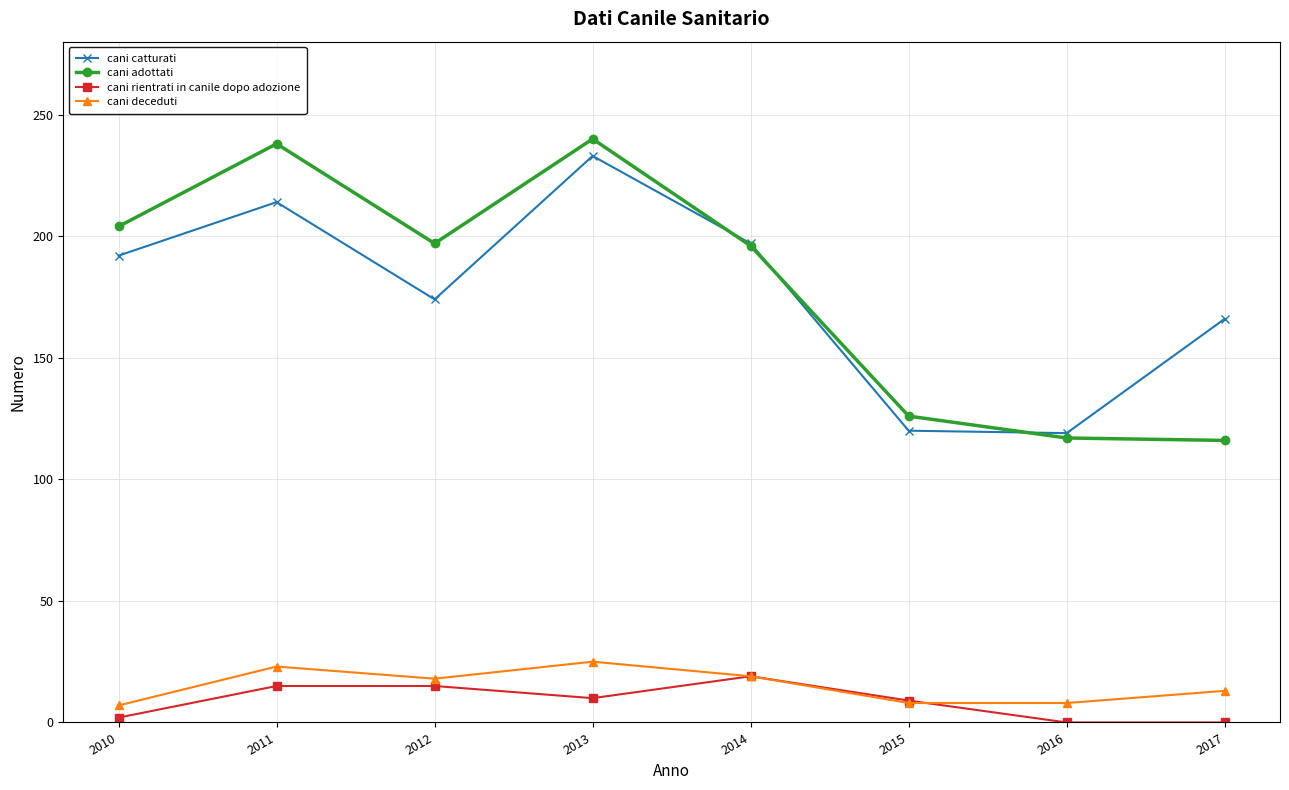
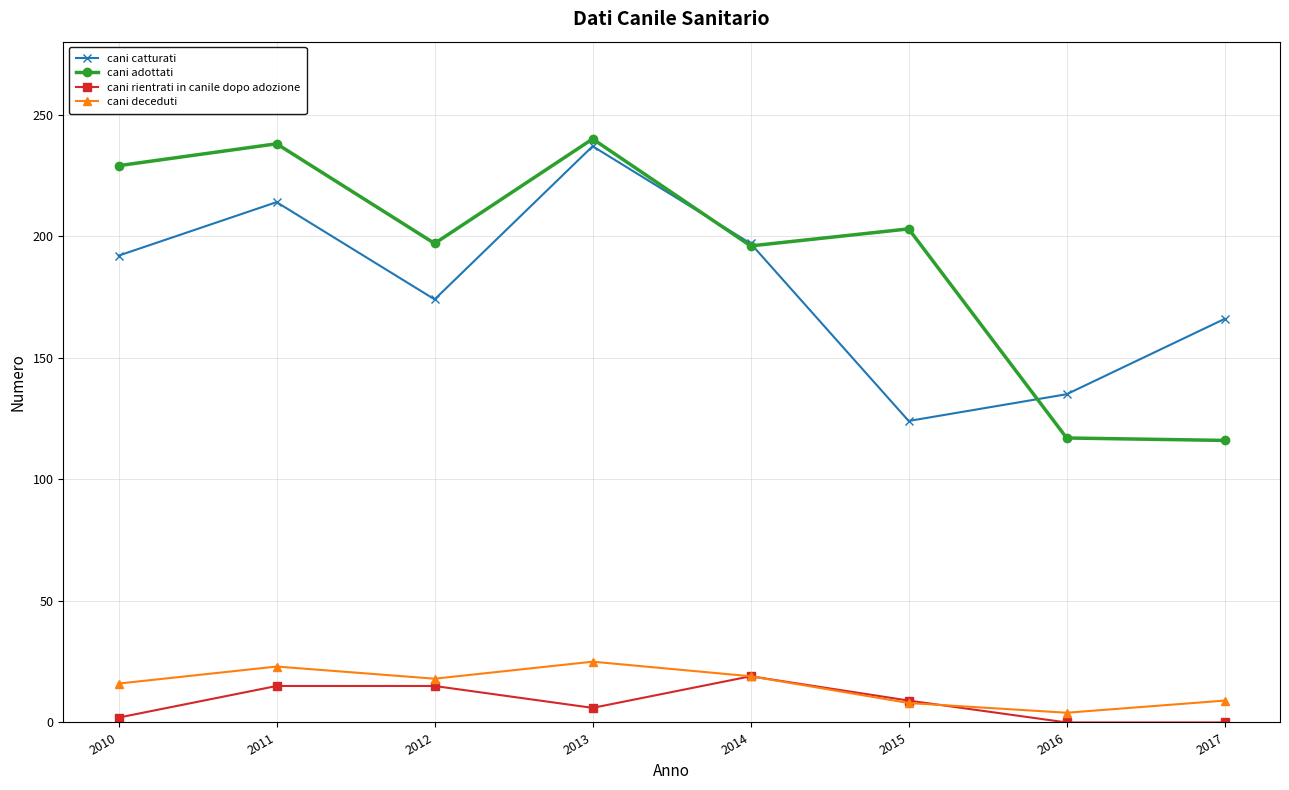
  {
    "cani catturati": {
      "2010": 192,
      "2011": 214,
      "2012": 174,
-     "2013": 233,
-     "2015": 120,
-     "2016": 119,
+     "2013": 237,
+     "2015": 124,
+     "2016": 135,
      "2017": 166
    },
    "cani adottati": {
-     "2010": 204,
+     "2010": 229,
      "2011": 238,
      "2012": 197,
      "2013": 240,
-     "2015": 126,
+     "2015": 203,
      "2016": 117,
      "2017": 116
    },
    "cani rientrati in canile dopo adozione": {
      "2010": 2,
      "2011": 15,
      "2012": 15,
-     "2013": 10,
+     "2013": 6,
      "2016": 0,
      "2017": 0
    },
    "cani deceduti": {
-     "2010": 7,
+     "2010": 16,
      "2011": 23,
      "2012": 18,
      "2013": 25,
-     "2016": 8,
-     "2017": 13
+     "2016": 4,
+     "2017": 9
    }
  }
